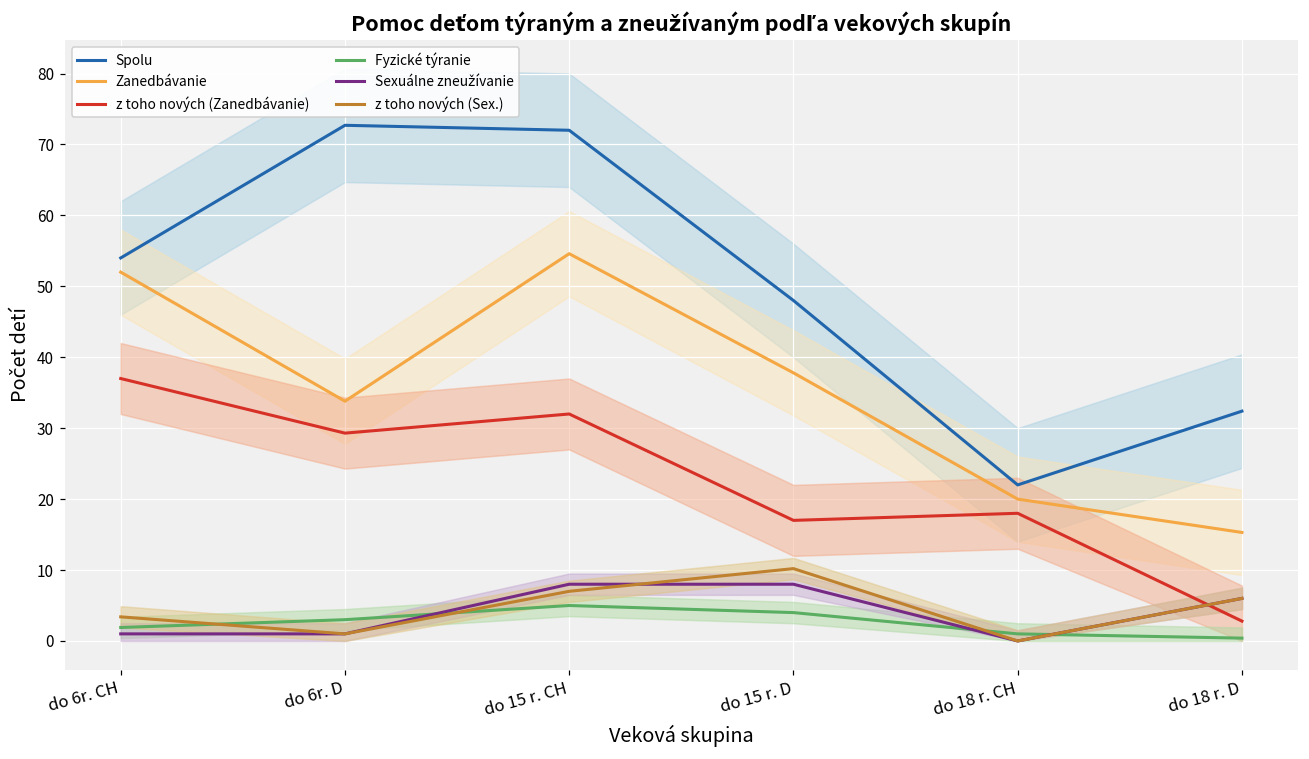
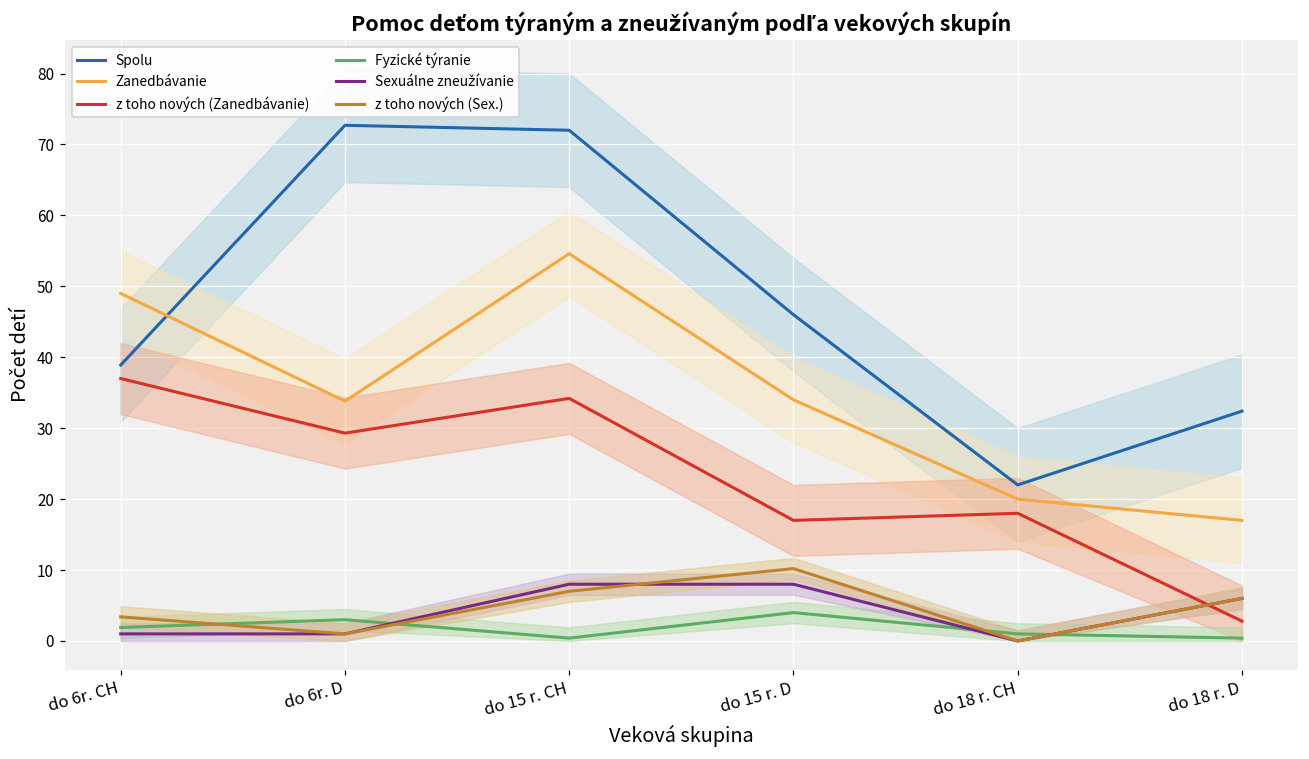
  {
    "Spolu": {
-     "do 6r. CH": 54,
+     "do 6r. CH": 39,
      "do 6r. D": 73,
      "do 15 r. CH": 72,
-     "do 15 r. D": 48,
+     "do 15 r. D": 46,
      "do 18 r. CH": 22,
      "do 18 r. D": 32
    },
    "Zanedbávanie": {
-     "do 6r. CH": 52,
+     "do 6r. CH": 49,
      "do 6r. D": 34,
      "do 15 r. CH": 55,
-     "do 15 r. D": 38,
+     "do 15 r. D": 34,
      "do 18 r. CH": 20,
-     "do 18 r. D": 15
+     "do 18 r. D": 17
    },
    "z toho nových (Zanedbávanie)": {
      "do 6r. CH": 37,
      "do 6r. D": 29,
-     "do 15 r. CH": 32,
+     "do 15 r. CH": 34,
      "do 15 r. D": 17,
      "do 18 r. CH": 18,
      "do 18 r. D": 3
    },
    "Fyzické týranie": {
      "do 6r. CH": 2,
      "do 6r. D": 3,
-     "do 15 r. CH": 5,
+     "do 15 r. CH": 0,
      "do 15 r. D": 4,
      "do 18 r. CH": 1,
      "do 18 r. D": 0
    },
    "Sexuálne zneužívanie": {
      "do 6r. CH": 1,
      "do 15 r. CH": 8,
      "do 15 r. D": 8
    },
    "z toho nových (Sex.)": {
      "do 15 r. CH": 7,
      "do 15 r. D": 10
    }
  }
